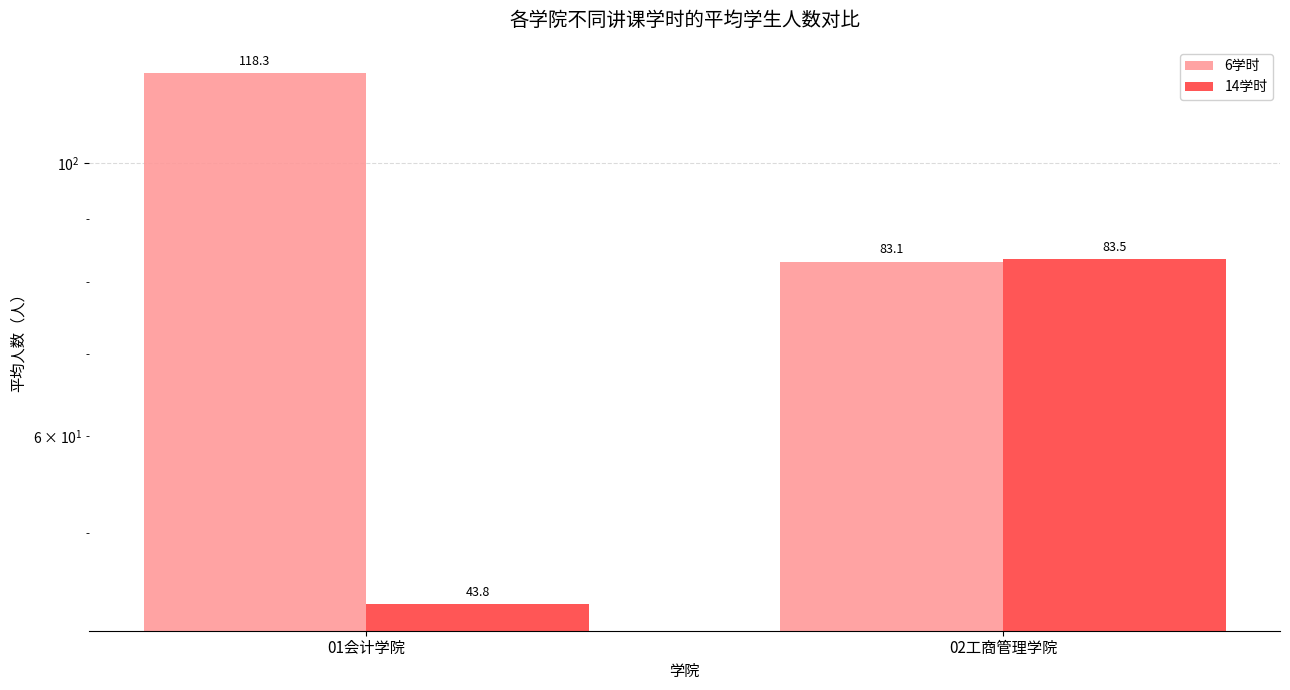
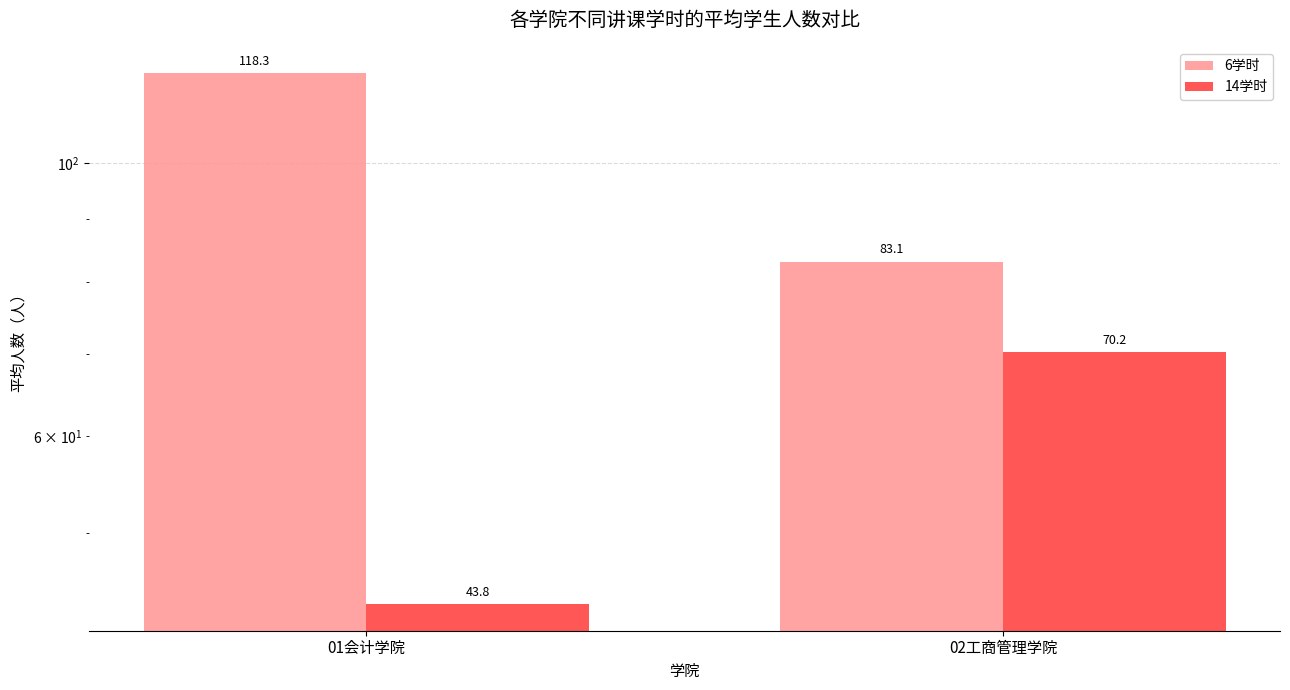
  {
    "6学时": {
      "01会计学院": 118.3,
      "02工商管理学院": 83.1
    },
    "14学时": {
      "01会计学院": 43.8,
-     "02工商管理学院": 83.5
+     "02工商管理学院": 70.2
    }
  }
